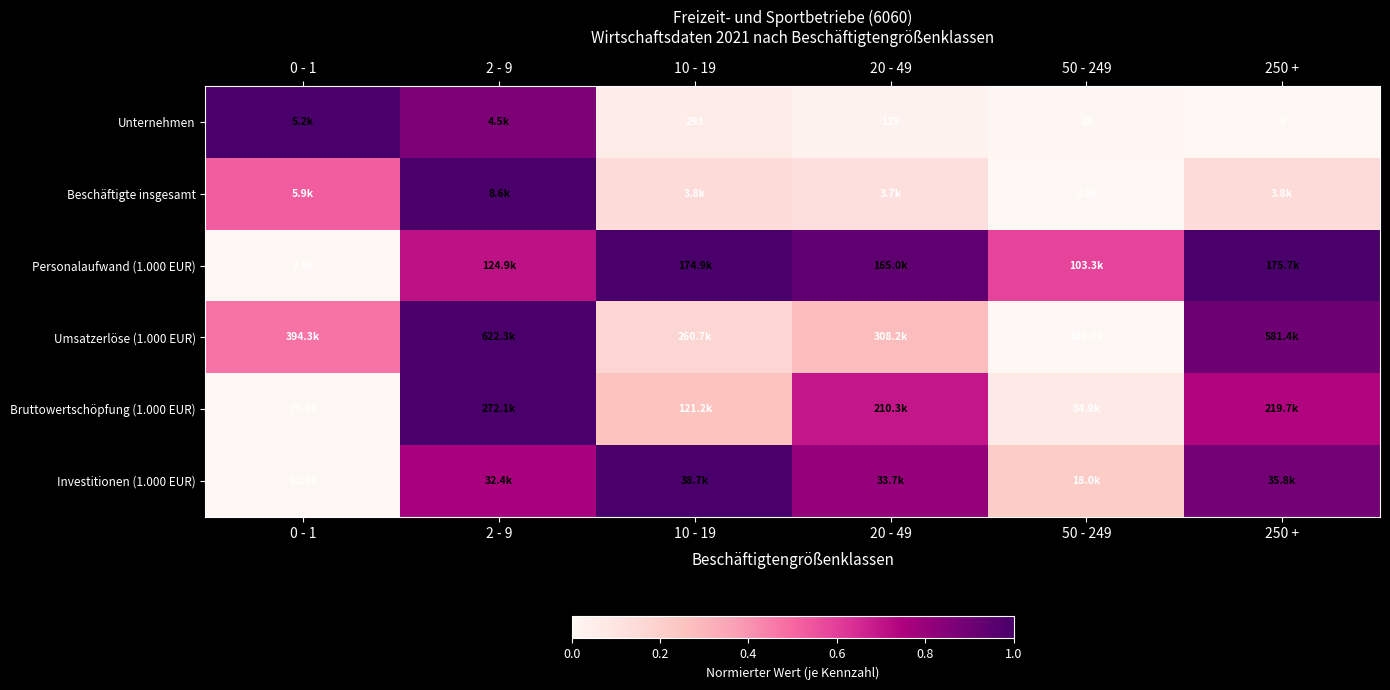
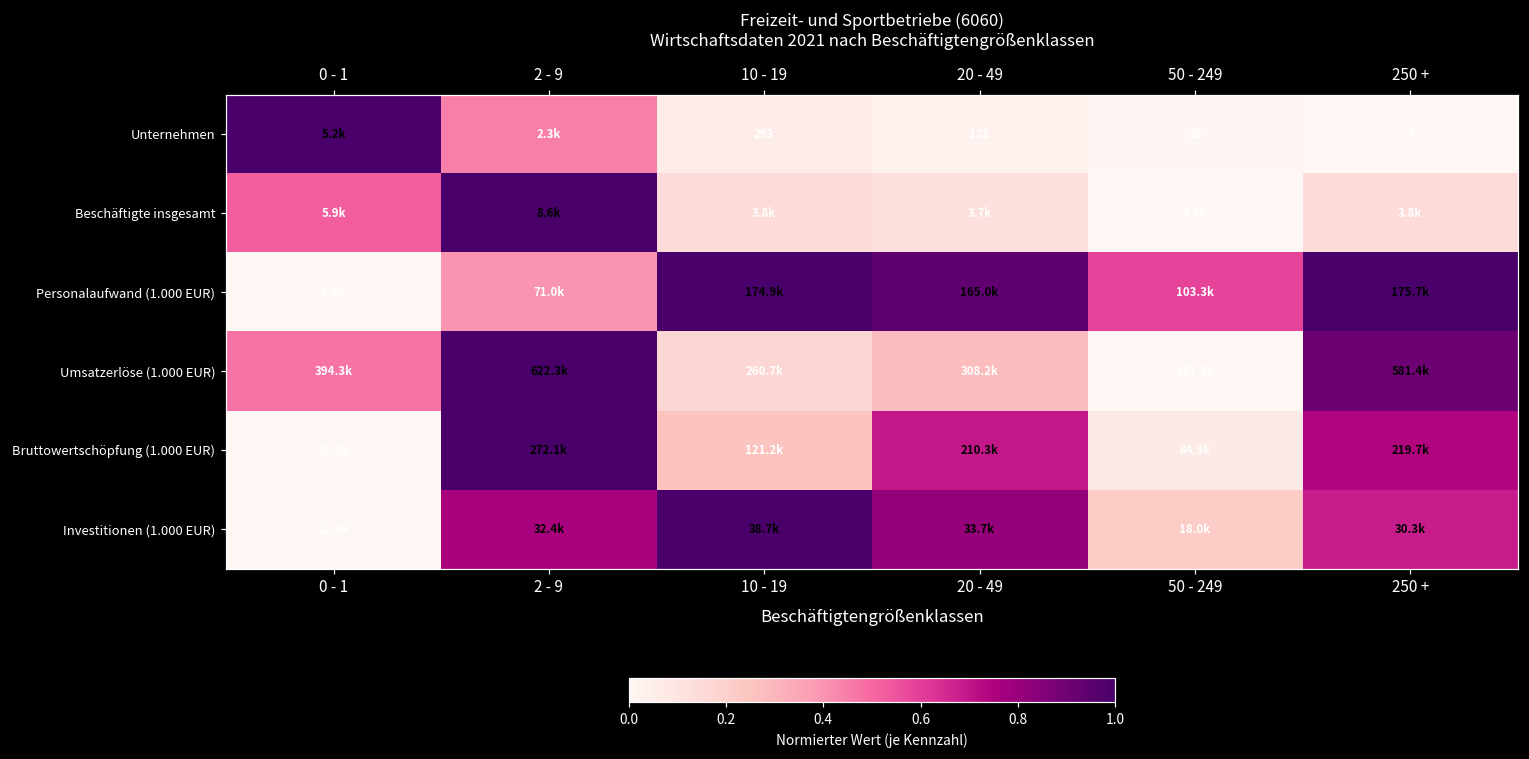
  {
    "Unternehmen": {
      "0 - 1": "5.2k",
-     "2 - 9": "4.5k"
+     "2 - 9": "2.3k"
    },
    "Beschäftigte insgesamt": {
      "0 - 1": "5.9k",
      "2 - 9": "8.6k"
    },
    "Personalaufwand (1.000 EUR)": {
-     "2 - 9": "124.9k",
+     "2 - 9": "71.0k",
      "10 - 19": "174.9k",
      "20 - 49": "165.0k",
      "50 - 249": "103.3k",
      "250 +": "175.7k"
    },
    "Umsatzerlöse (1.000 EUR)": {
      "0 - 1": "394.3k",
      "2 - 9": "622.3k",
      "20 - 49": "308.2k",
      "250 +": "581.4k"
    },
    "Bruttowertschöpfung (1.000 EUR)": {
      "2 - 9": "272.1k",
      "10 - 19": "121.2k",
      "20 - 49": "210.3k",
      "250 +": "219.7k"
    },
    "Investitionen (1.000 EUR)": {
      "2 - 9": "32.4k",
      "10 - 19": "38.7k",
      "20 - 49": "33.7k",
      "50 - 249": "18.0k",
-     "250 +": "35.8k"
+     "250 +": "30.3k"
    }
  }
